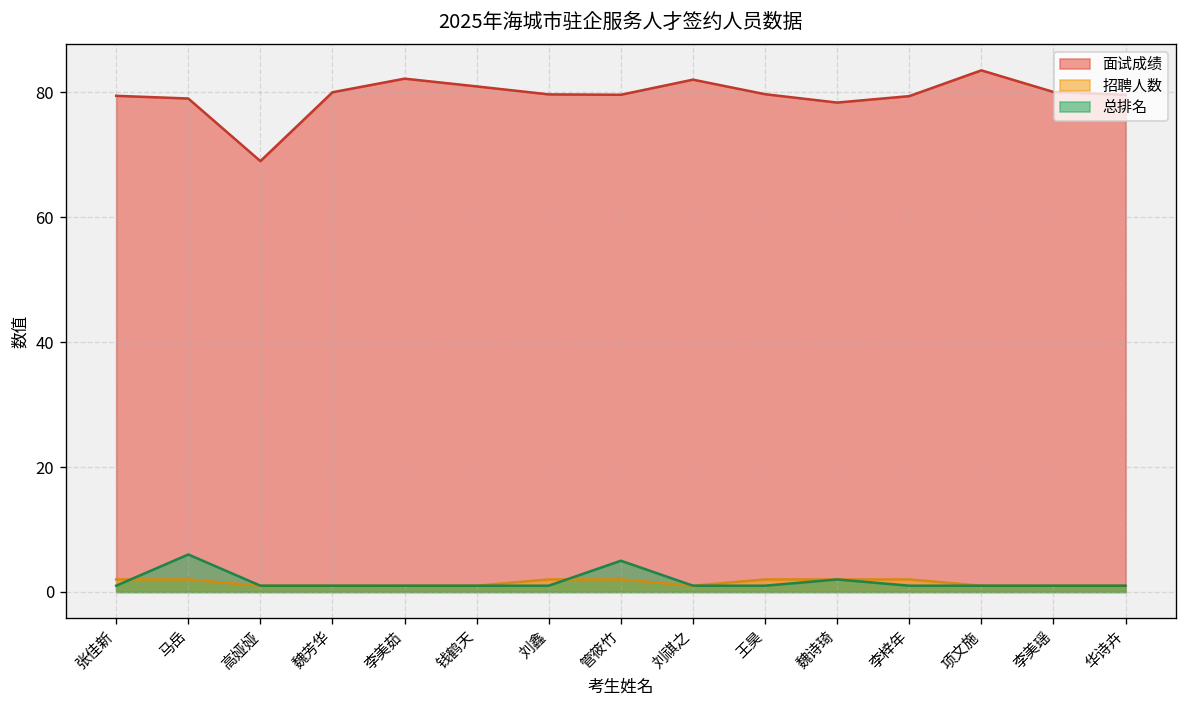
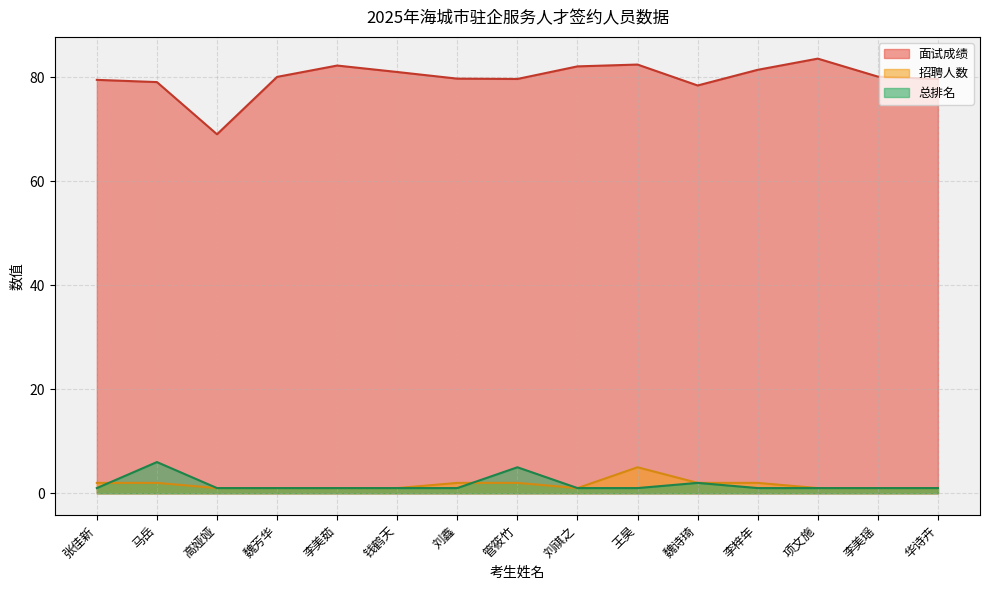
  {
    "面试成绩": {
      "张佳新": 79,
      "马岳": 79,
      "高娅娅": 69,
      "魏芳华": 80,
      "李美茹": 82,
      "钱鹤天": 81,
      "刘鑫": 80,
      "管筱竹": 80,
      "刘祺之": 82,
-     "王昊": 80,
+     "王昊": 82,
      "魏诗琦": 78,
-     "李梓年": 79,
+     "李梓年": 81,
      "项文施": 84,
      "李美瑶": 80
    },
    "招聘人数": {
      "张佳新": 2,
      "马岳": 2,
      "刘鑫": 2,
      "管筱竹": 2,
-     "王昊": 2,
+     "王昊": 5,
      "李梓年": 2
    },
    "总排名": {
      "张佳新": 1,
      "马岳": 6,
      "刘鑫": 1,
      "管筱竹": 5,
      "王昊": 1,
      "李梓年": 1
    }
  }
